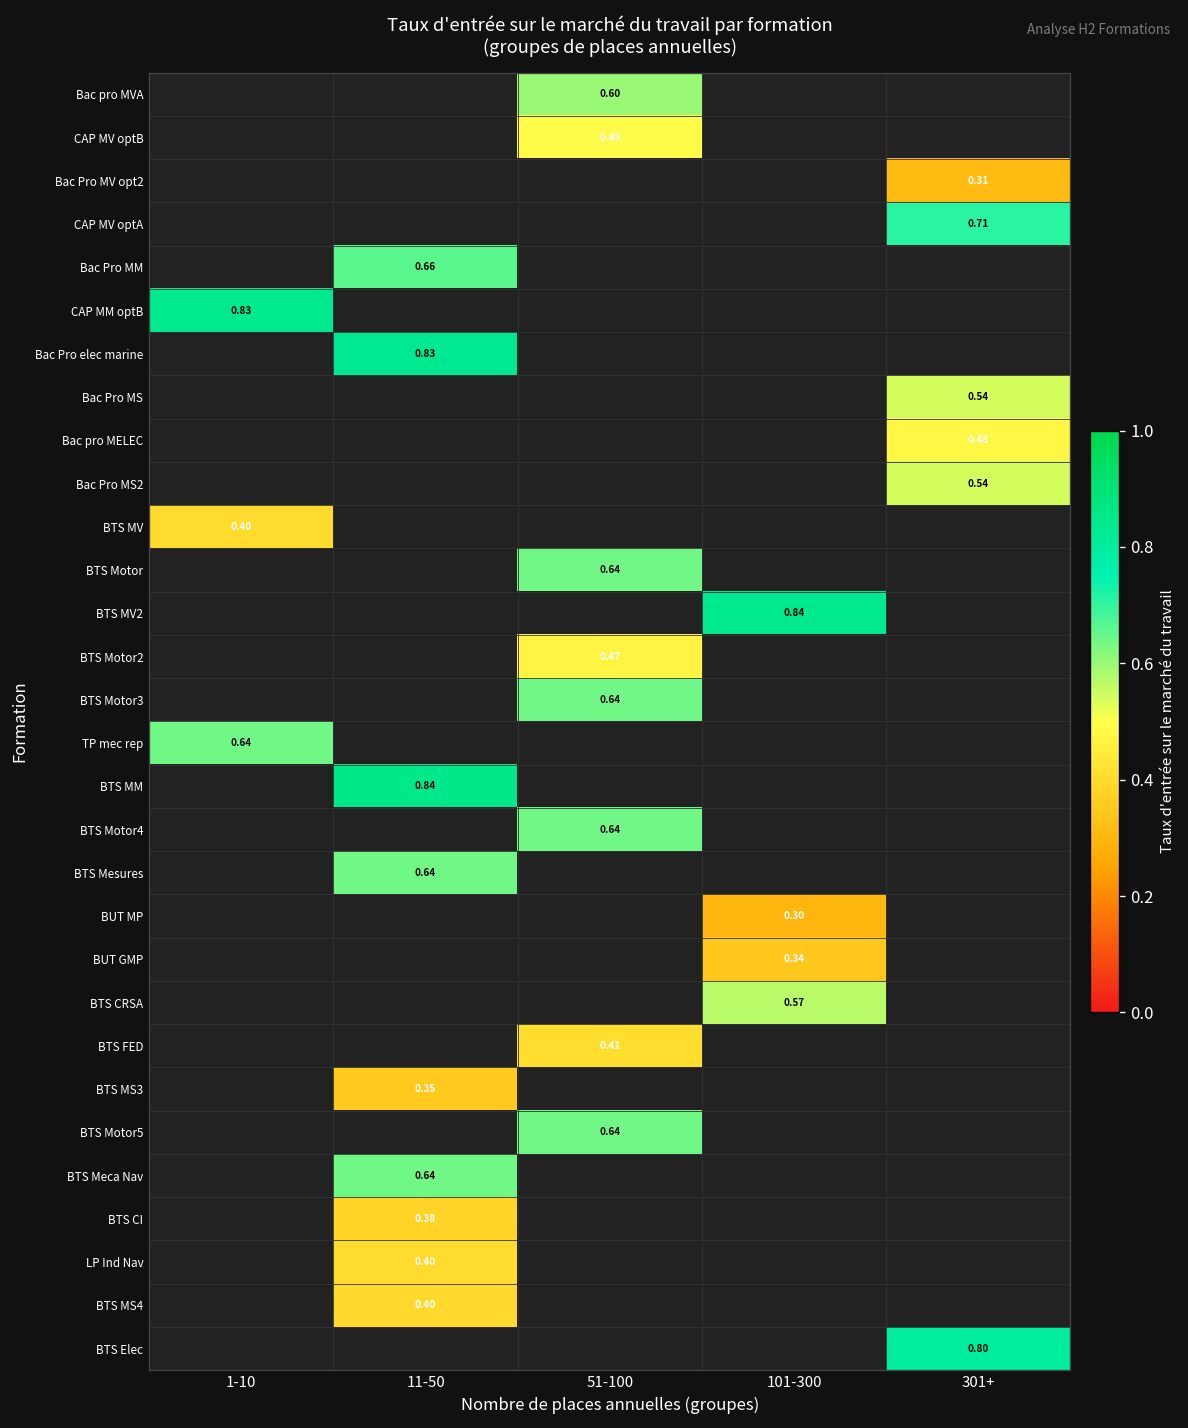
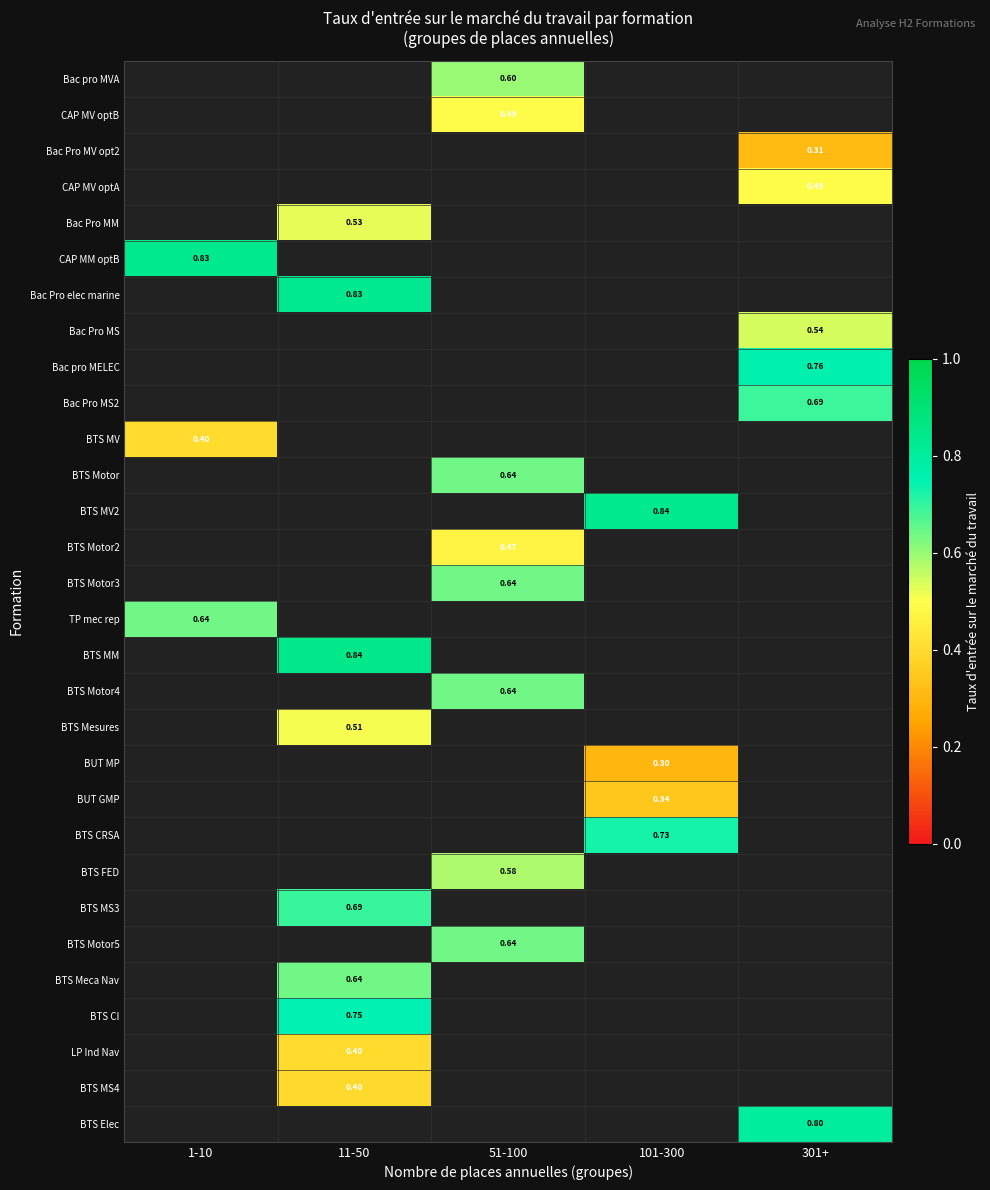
  {
    "Bac pro MVA": {
      "51-100": 0.60
    },
    "CAP MV optB": {
      "51-100": 0.49
    },
    "Bac Pro MV opt2": {
      "301+": 0.31
    },
    "CAP MV optA": {
-     "301+": 0.71
+     "301+": 0.49
    },
    "Bac Pro MM": {
-     "11-50": 0.66
+     "11-50": 0.53
    },
    "CAP MM optB": {
      "1-10": 0.83
    },
    "Bac Pro elec marine": {
      "11-50": 0.83
    },
    "Bac Pro MS": {
      "301+": 0.54
    },
    "Bac pro MELEC": {
-     "301+": 0.48
+     "301+": 0.76
    },
    "Bac Pro MS2": {
-     "301+": 0.54
+     "301+": 0.69
    },
    "BTS MV": {
      "1-10": 0.40
    },
    "BTS Motor": {
      "51-100": 0.64
    },
    "BTS MV2": {
      "101-300": 0.84
    },
    "BTS Motor2": {
      "51-100": 0.47
    },
    "BTS Motor3": {
      "51-100": 0.64
    },
    "TP mec rep": {
      "1-10": 0.64
    },
    "BTS MM": {
      "11-50": 0.84
    },
    "BTS Motor4": {
      "51-100": 0.64
    },
    "BTS Mesures": {
-     "11-50": 0.64
+     "11-50": 0.51
    },
    "BUT MP": {
      "101-300": 0.30
    },
    "BUT GMP": {
      "101-300": 0.34
    },
    "BTS CRSA": {
-     "101-300": 0.57
+     "101-300": 0.73
    },
    "BTS FED": {
-     "51-100": 0.41
+     "51-100": 0.58
    },
    "BTS MS3": {
-     "11-50": 0.35
+     "11-50": 0.69
    },
    "BTS Motor5": {
      "51-100": 0.64
    },
    "BTS Meca Nav": {
      "11-50": 0.64
    },
    "BTS CI": {
-     "11-50": 0.38
+     "11-50": 0.75
    },
    "LP Ind Nav": {
      "11-50": 0.40
    },
    "BTS MS4": {
      "11-50": 0.40
    },
    "BTS Elec": {
      "301+": 0.80
    }
  }
